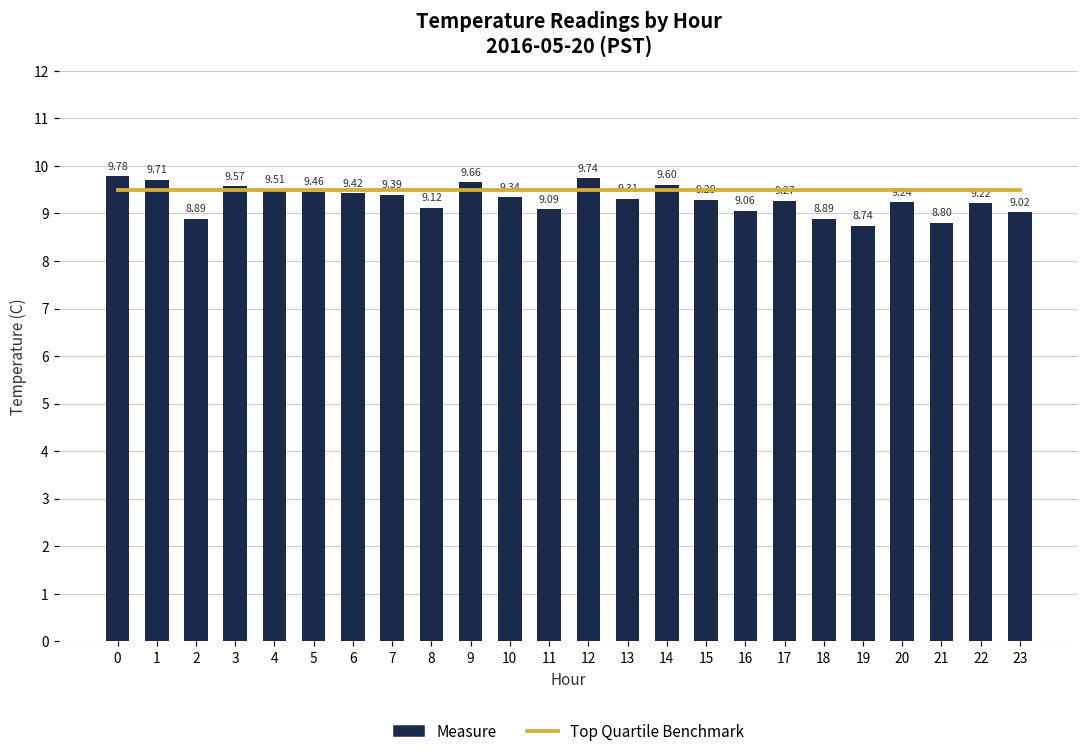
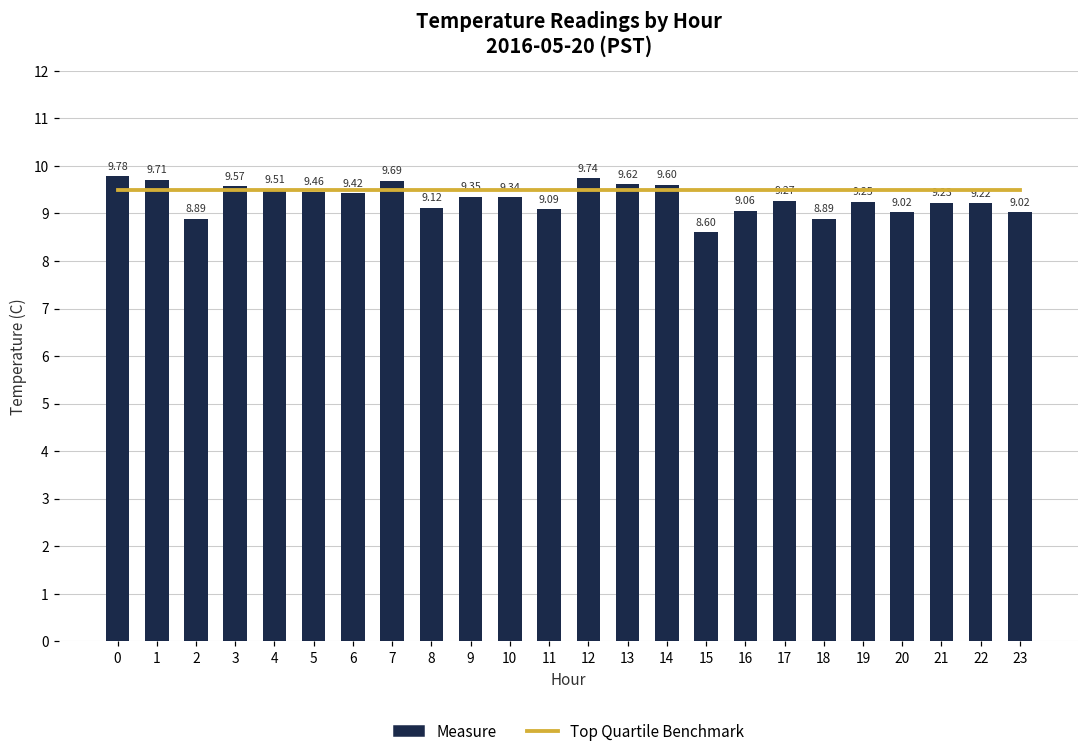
  {
    "Top Quartile Benchmark": {
      "0": 9.5,
      "1": 9.5,
      "2": 9.5,
      "3": 9.5,
      "7": 9.5,
      "12": 9.5,
      "13": 9.5,
      "14": 9.5,
      "15": 9.5,
      "18": 9.5,
      "20": 9.5,
      "23": 9.5
    },
    "Measure": {
      "0": 9.78,
      "1": 9.71,
      "2": 8.89,
      "3": 9.57,
      "4": 9.51,
      "5": 9.46,
-     "7": 9.39,
+     "7": 9.69,
      "8": 9.12,
-     "9": 9.66,
+     "9": 9.35,
      "11": 9.09,
      "12": 9.74,
-     "13": 9.31,
+     "13": 9.62,
      "14": 9.60,
-     "15": 9.29,
+     "15": 8.60,
      "16": 9.06,
      "18": 8.89,
-     "19": 8.74,
-     "20": 9.24,
-     "21": 8.80,
+     "19": 9.25,
+     "20": 9.02,
+     "21": 9.23,
      "23": 9.02
    }
  }
